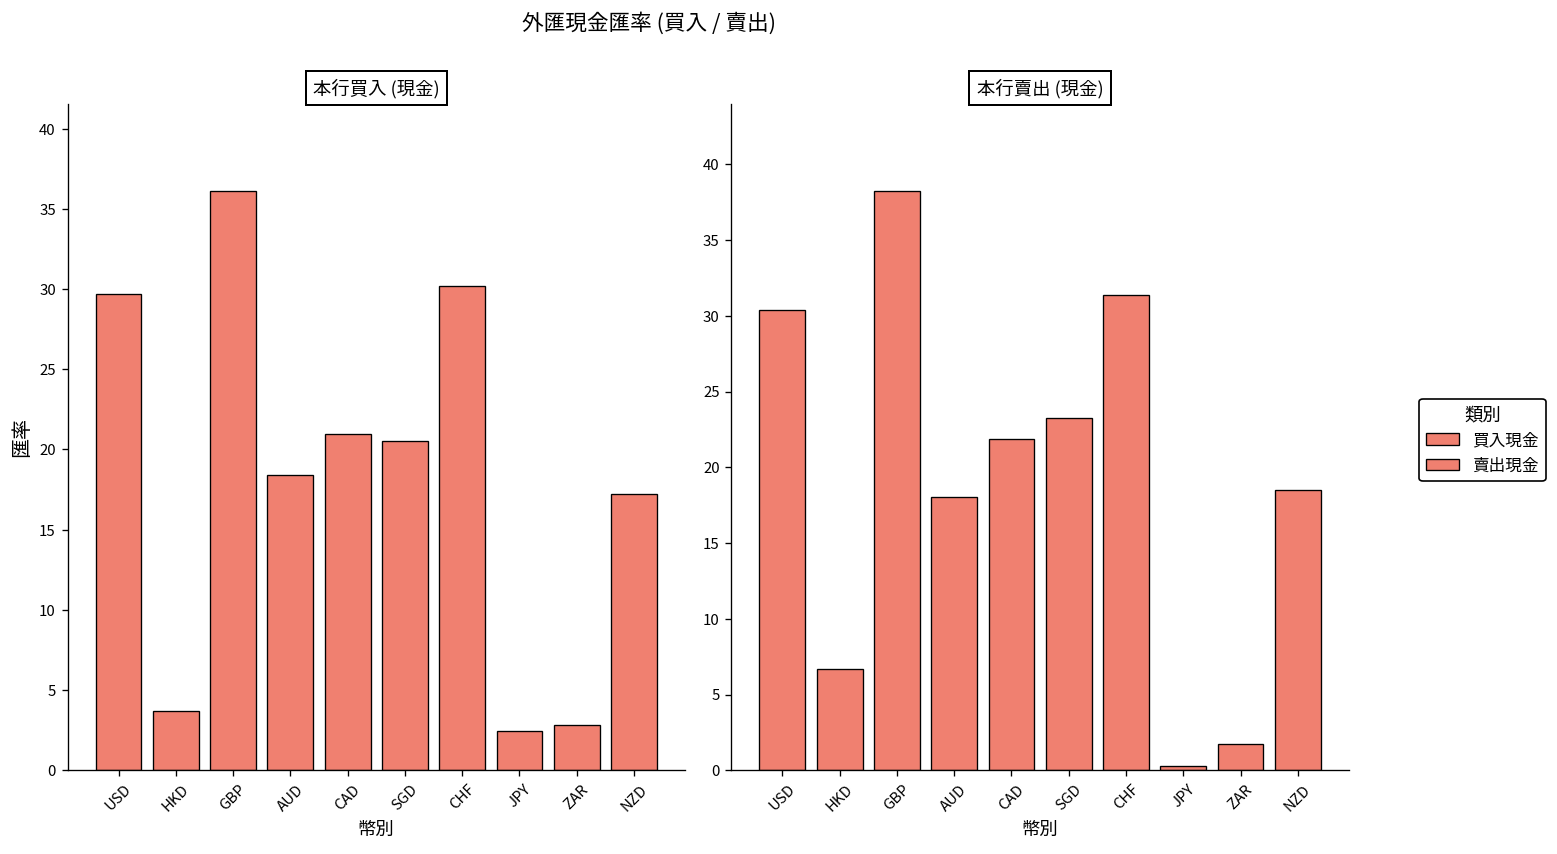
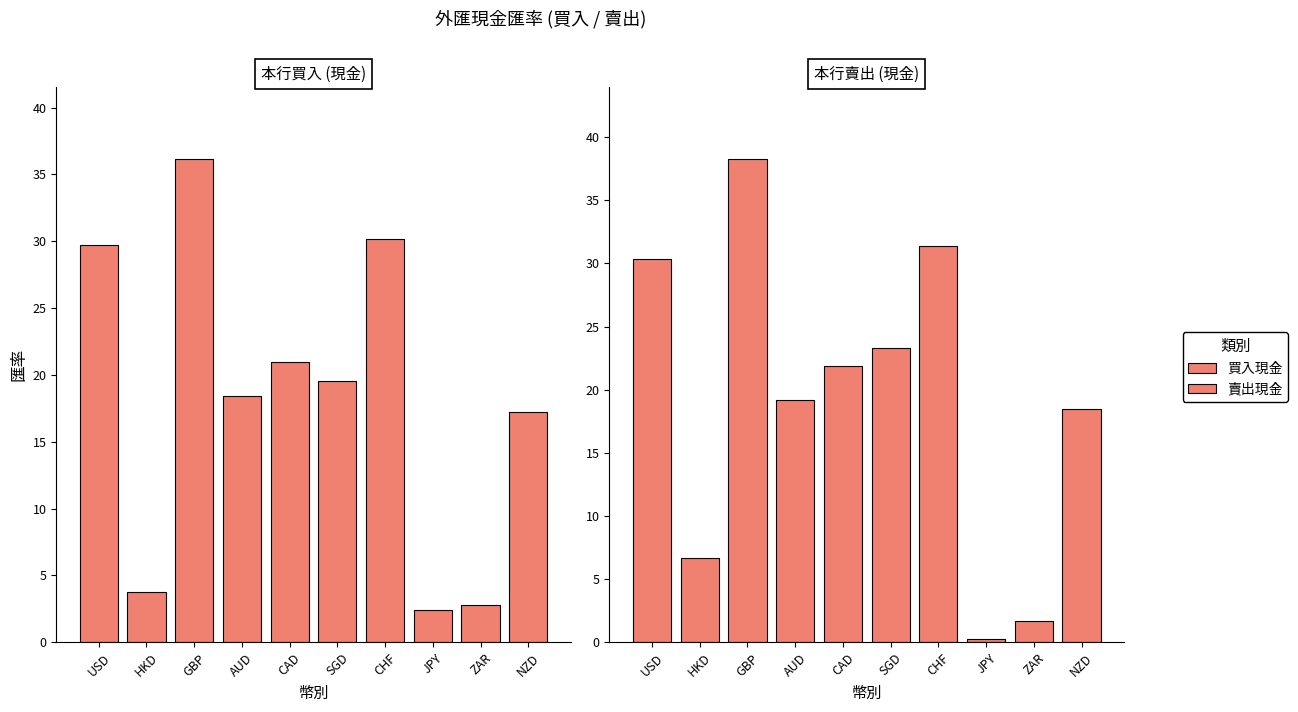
  {
    "本行買入 (現金)": {
      "USD": 29.7,
      "HKD": 3.7,
      "GBP": 36.1,
      "AUD": 18.4,
      "CAD": 21.0,
-     "SGD": 20.6,
+     "SGD": 19.5,
      "CHF": 30.2,
      "JPY": 2.4,
      "ZAR": 2.8,
      "NZD": 17.2
    },
    "本行賣出 (現金)": {
      "USD": 30.4,
      "HKD": 6.7,
      "GBP": 38.3,
-     "AUD": 18.0,
+     "AUD": 19.2,
      "CAD": 21.9,
      "SGD": 23.3,
      "CHF": 31.4,
      "JPY": 0.3,
      "ZAR": 1.7,
      "NZD": 18.5
    }
  }
